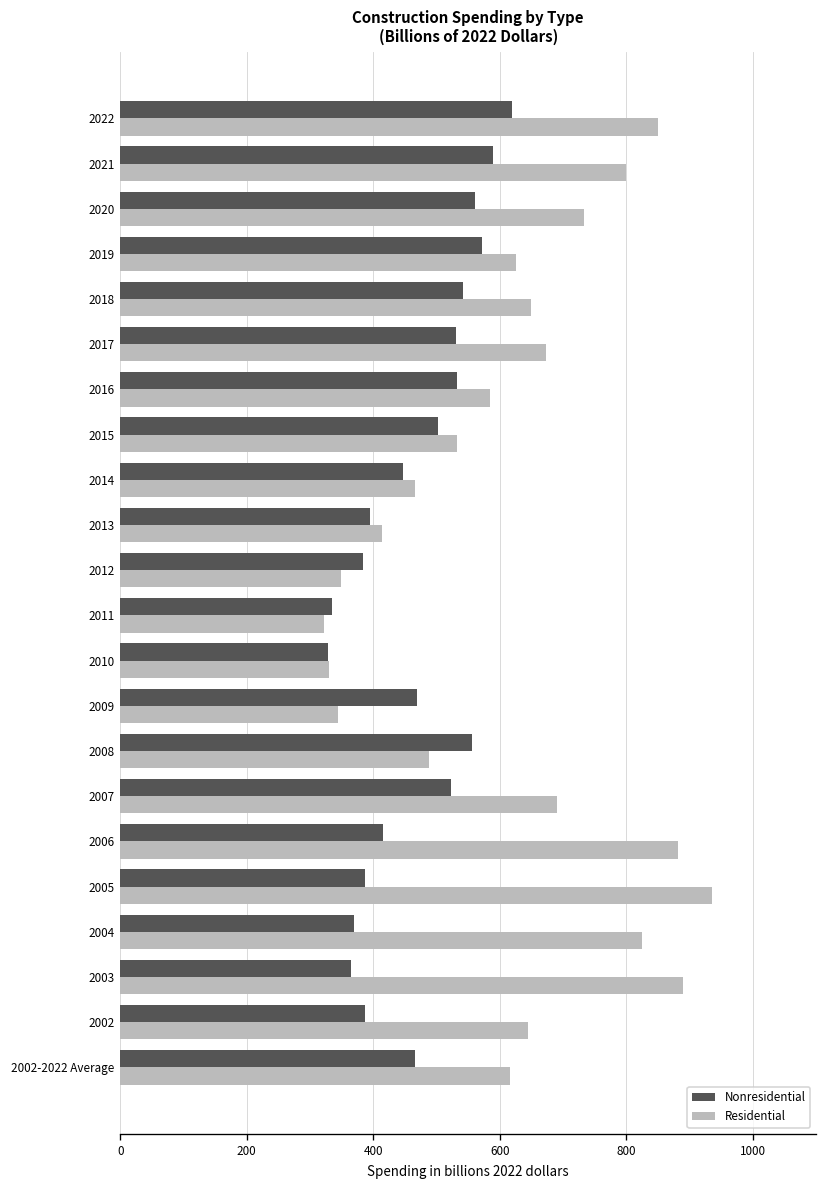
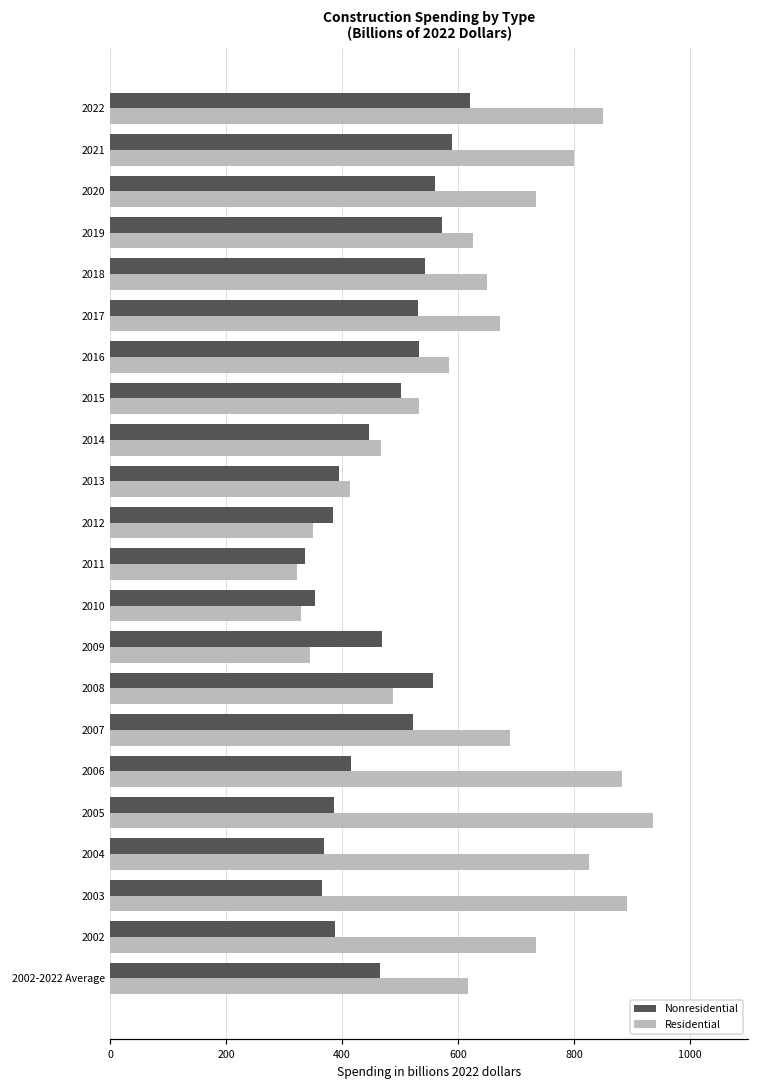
  {
    "Nonresidential": {
      "2022": 620,
      "2021": 590,
      "2020": 560,
      "2019": 570,
      "2018": 540,
      "2017": 530,
      "2016": 530,
      "2015": 500,
      "2014": 450,
      "2013": 390,
      "2012": 380,
      "2011": 340,
-     "2010": 330,
+     "2010": 350,
      "2009": 470,
      "2008": 560,
      "2007": 520,
      "2006": 420,
      "2005": 390,
      "2004": 370,
      "2003": 360,
      "2002": 390,
      "2002-2022 Average": 470
    },
    "Residential": {
      "2022": 850,
      "2021": 800,
      "2020": 730,
      "2019": 630,
      "2018": 650,
      "2017": 670,
      "2016": 580,
      "2015": 530,
      "2014": 470,
      "2013": 410,
      "2012": 350,
      "2011": 320,
      "2010": 330,
      "2009": 340,
      "2008": 490,
      "2007": 690,
      "2006": 880,
      "2005": 940,
      "2004": 830,
      "2003": 890,
-     "2002": 650,
+     "2002": 730,
      "2002-2022 Average": 620
    }
  }
